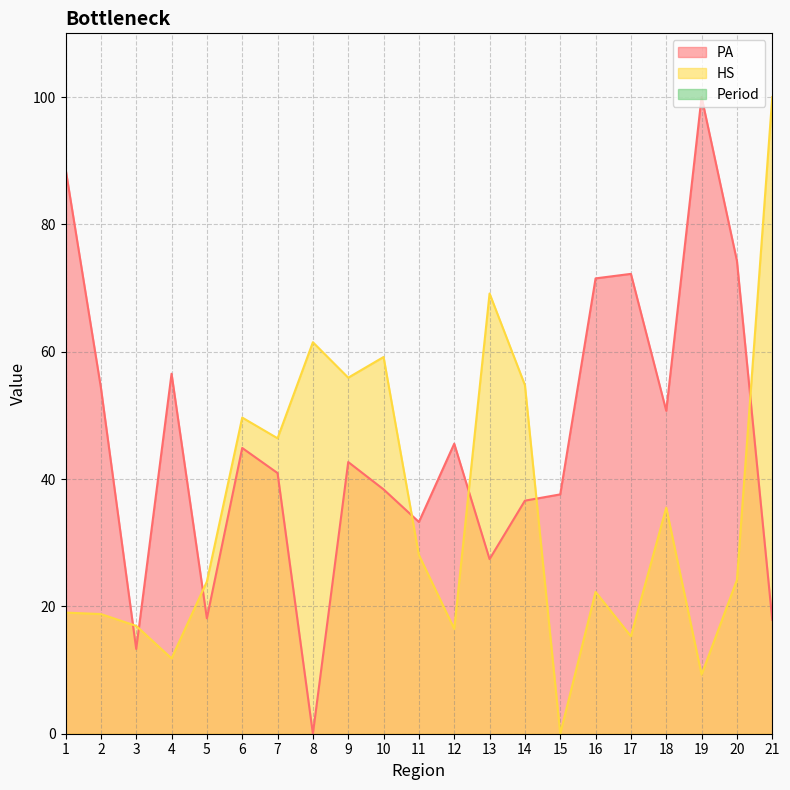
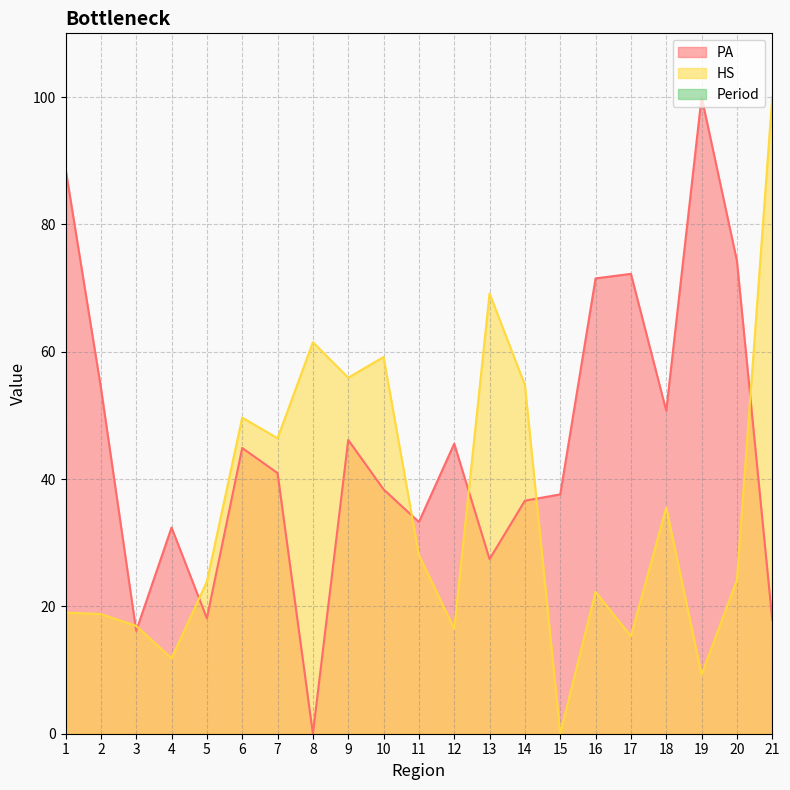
  {
    "PA": {
      "1": 89,
      "2": 54,
-     "3": 13,
-     "4": 57,
+     "3": 16,
+     "4": 32,
      "5": 18,
      "6": 45,
      "7": 41,
      "8": 0,
-     "9": 43,
+     "9": 46,
      "10": 38,
      "11": 33,
      "12": 46,
      "13": 27,
      "14": 37,
      "15": 38,
      "16": 72,
      "17": 72,
      "18": 51,
      "20": 74,
      "21": 18
    },
    "HS": {
      "1": 19,
      "2": 19,
      "3": 17,
      "4": 12,
      "5": 24,
      "6": 50,
      "7": 46,
      "8": 61,
      "9": 56,
      "10": 59,
      "11": 28,
      "12": 16,
      "13": 69,
      "14": 55,
      "15": 0,
      "16": 22,
      "17": 15,
      "18": 35,
      "19": 9,
      "20": 24,
      "21": 100
    }
  }
